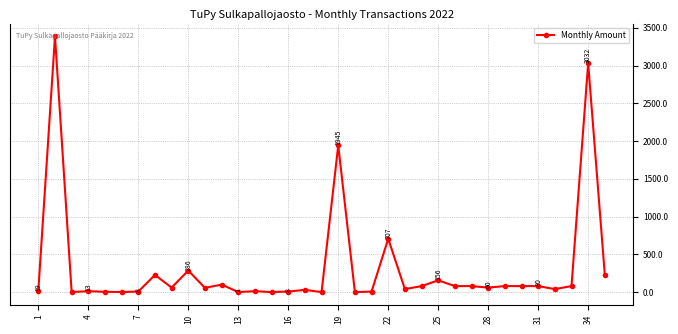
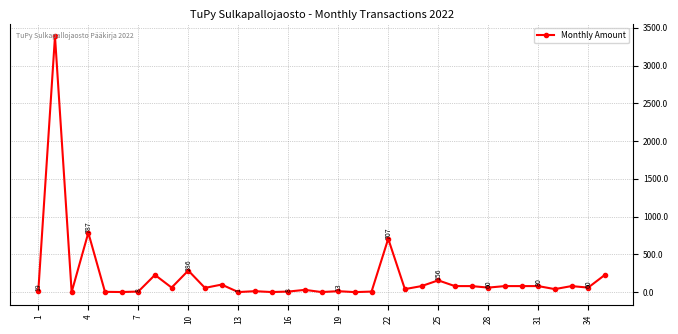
  {
    "1": 19,
-   "4": 13,
+   "4": 787,
    "7": 8,
    "10": 286,
    "13": 1,
    "16": 8,
-   "19": 1945,
+   "19": 13,
    "22": 707,
    "25": 156,
    "28": 60,
    "31": 80,
-   "34": 3032
+   "34": 60
  }
